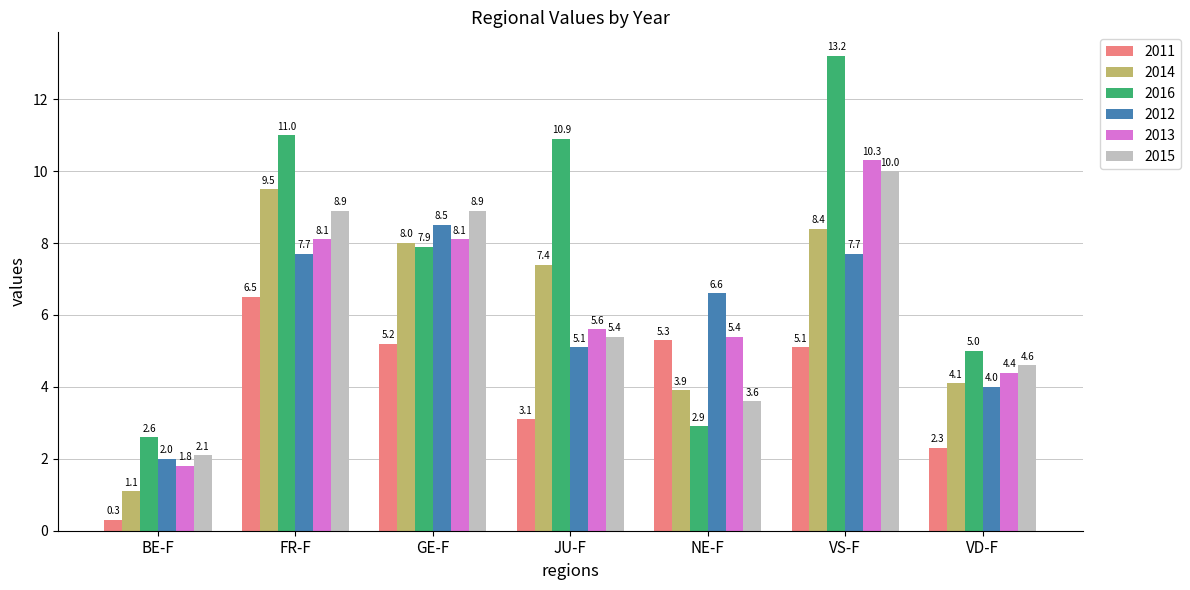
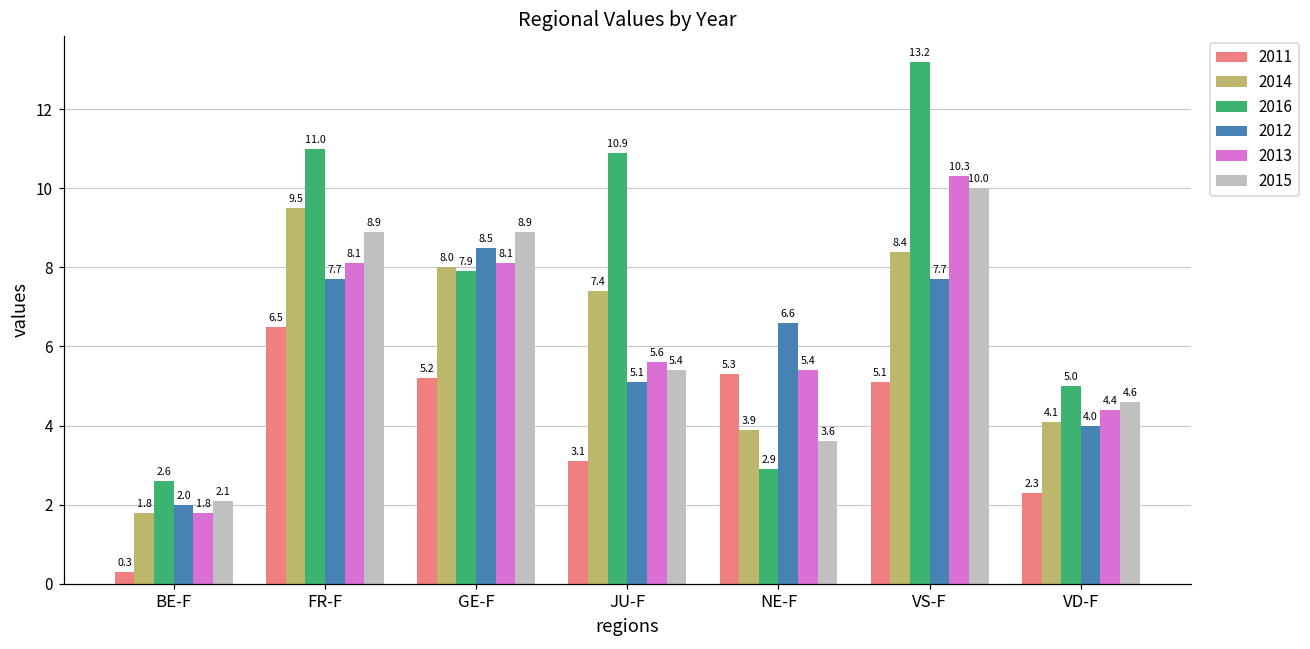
  {
    "2011": {
      "BE-F": 0.3,
      "FR-F": 6.5,
      "GE-F": 5.2,
      "JU-F": 3.1,
      "NE-F": 5.3,
      "VS-F": 5.1,
      "VD-F": 2.3
    },
    "2014": {
-     "BE-F": 1.1,
+     "BE-F": 1.8,
      "FR-F": 9.5,
      "GE-F": 8.0,
      "JU-F": 7.4,
      "NE-F": 3.9,
      "VS-F": 8.4,
      "VD-F": 4.1
    },
    "2016": {
      "BE-F": 2.6,
      "FR-F": 11.0,
      "GE-F": 7.9,
      "JU-F": 10.9,
      "NE-F": 2.9,
      "VS-F": 13.2,
      "VD-F": 5.0
    },
    "2012": {
      "BE-F": 2.0,
      "FR-F": 7.7,
      "GE-F": 8.5,
      "JU-F": 5.1,
      "NE-F": 6.6,
      "VS-F": 7.7,
      "VD-F": 4.0
    },
    "2013": {
      "BE-F": 1.8,
      "FR-F": 8.1,
      "GE-F": 8.1,
      "JU-F": 5.6,
      "NE-F": 5.4,
      "VS-F": 10.3,
      "VD-F": 4.4
    },
    "2015": {
      "BE-F": 2.1,
      "FR-F": 8.9,
      "GE-F": 8.9,
      "JU-F": 5.4,
      "NE-F": 3.6,
      "VS-F": 10.0,
      "VD-F": 4.6
    }
  }
